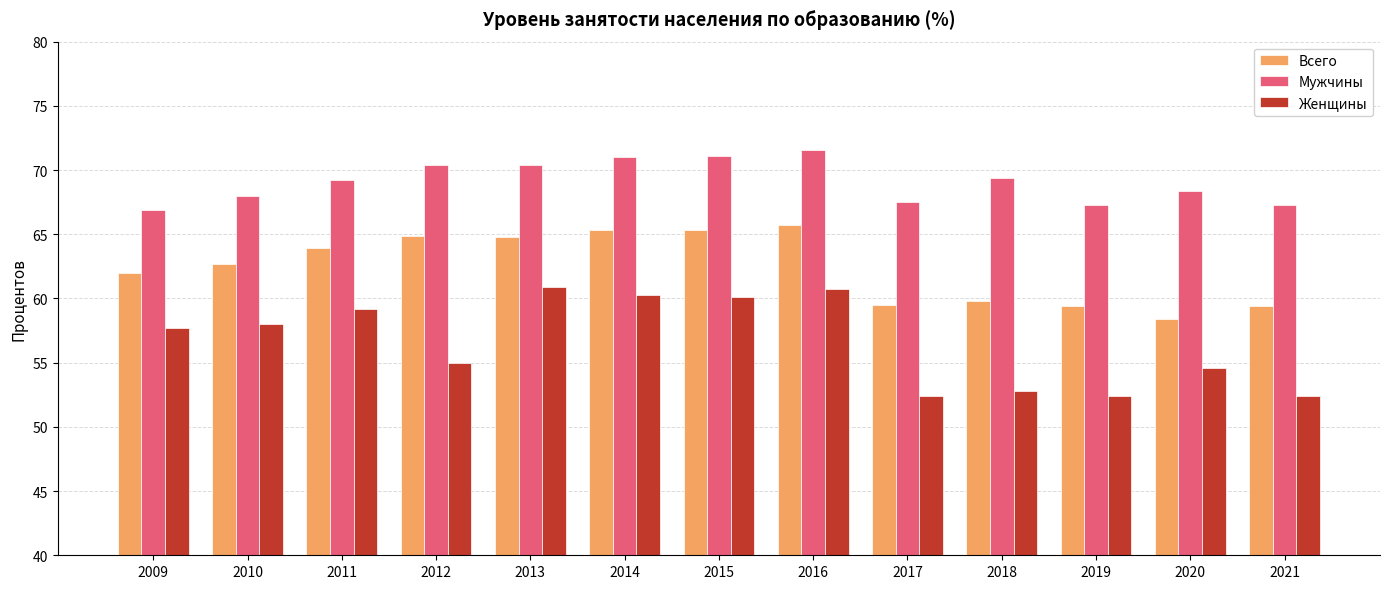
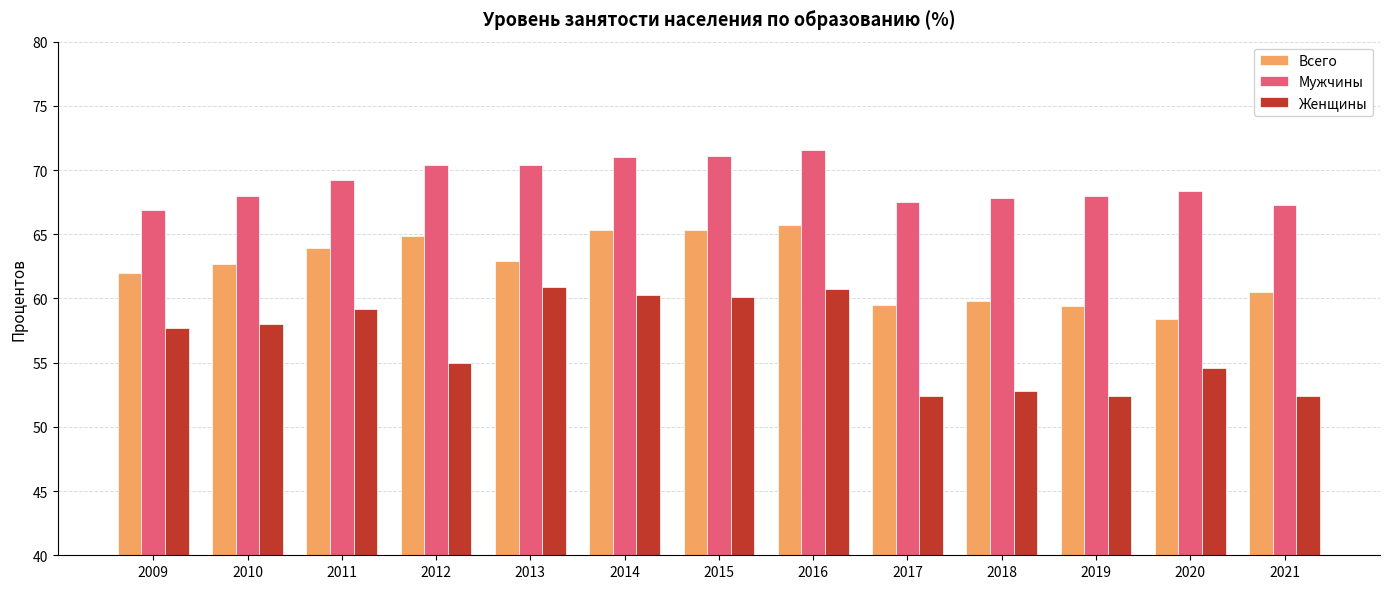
  {
    "Всего": {
      "2009": 62.0,
      "2010": 62.7,
      "2011": 63.9,
      "2012": 64.9,
-     "2013": 64.8,
+     "2013": 62.9,
      "2014": 65.3,
      "2015": 65.3,
      "2016": 65.7,
      "2017": 59.5,
      "2018": 59.8,
      "2019": 59.4,
      "2020": 58.4,
-     "2021": 59.4
+     "2021": 60.5
    },
    "Мужчины": {
      "2009": 66.9,
      "2010": 68.0,
      "2011": 69.2,
      "2012": 70.4,
      "2013": 70.4,
      "2014": 71.0,
      "2015": 71.1,
      "2016": 71.6,
      "2017": 67.5,
-     "2018": 69.4,
-     "2019": 67.3,
+     "2018": 67.8,
+     "2019": 68.0,
      "2020": 68.4,
      "2021": 67.3
    },
    "Женщины": {
      "2009": 57.7,
      "2010": 58.0,
      "2011": 59.2,
      "2012": 55.0,
      "2013": 60.9,
      "2014": 60.3,
      "2015": 60.1,
      "2016": 60.7,
      "2017": 52.4,
      "2018": 52.8,
      "2019": 52.4,
      "2020": 54.6,
      "2021": 52.4
    }
  }
